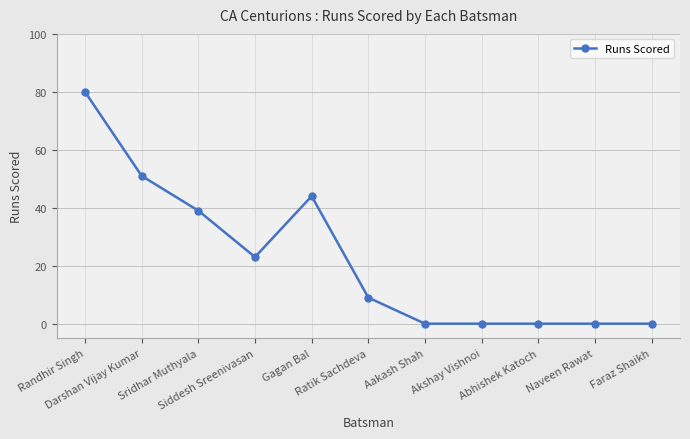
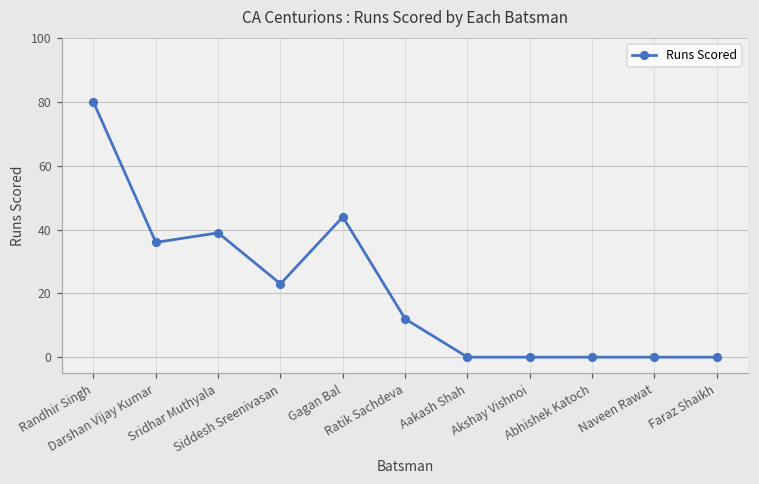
  {
    "Randhir Singh": 80,
-   "Darshan Vijay Kumar": 51,
+   "Darshan Vijay Kumar": 36,
    "Sridhar Muthyala": 39,
    "Siddesh Sreenivasan": 23,
    "Gagan Bal": 44,
-   "Ratik Sachdeva": 9,
+   "Ratik Sachdeva": 12,
    "Aakash Shah": 0,
    "Akshay Vishnoi": 0,
    "Abhishek Katoch": 0,
    "Naveen Rawat": 0,
    "Faraz Shaikh": 0
  }
